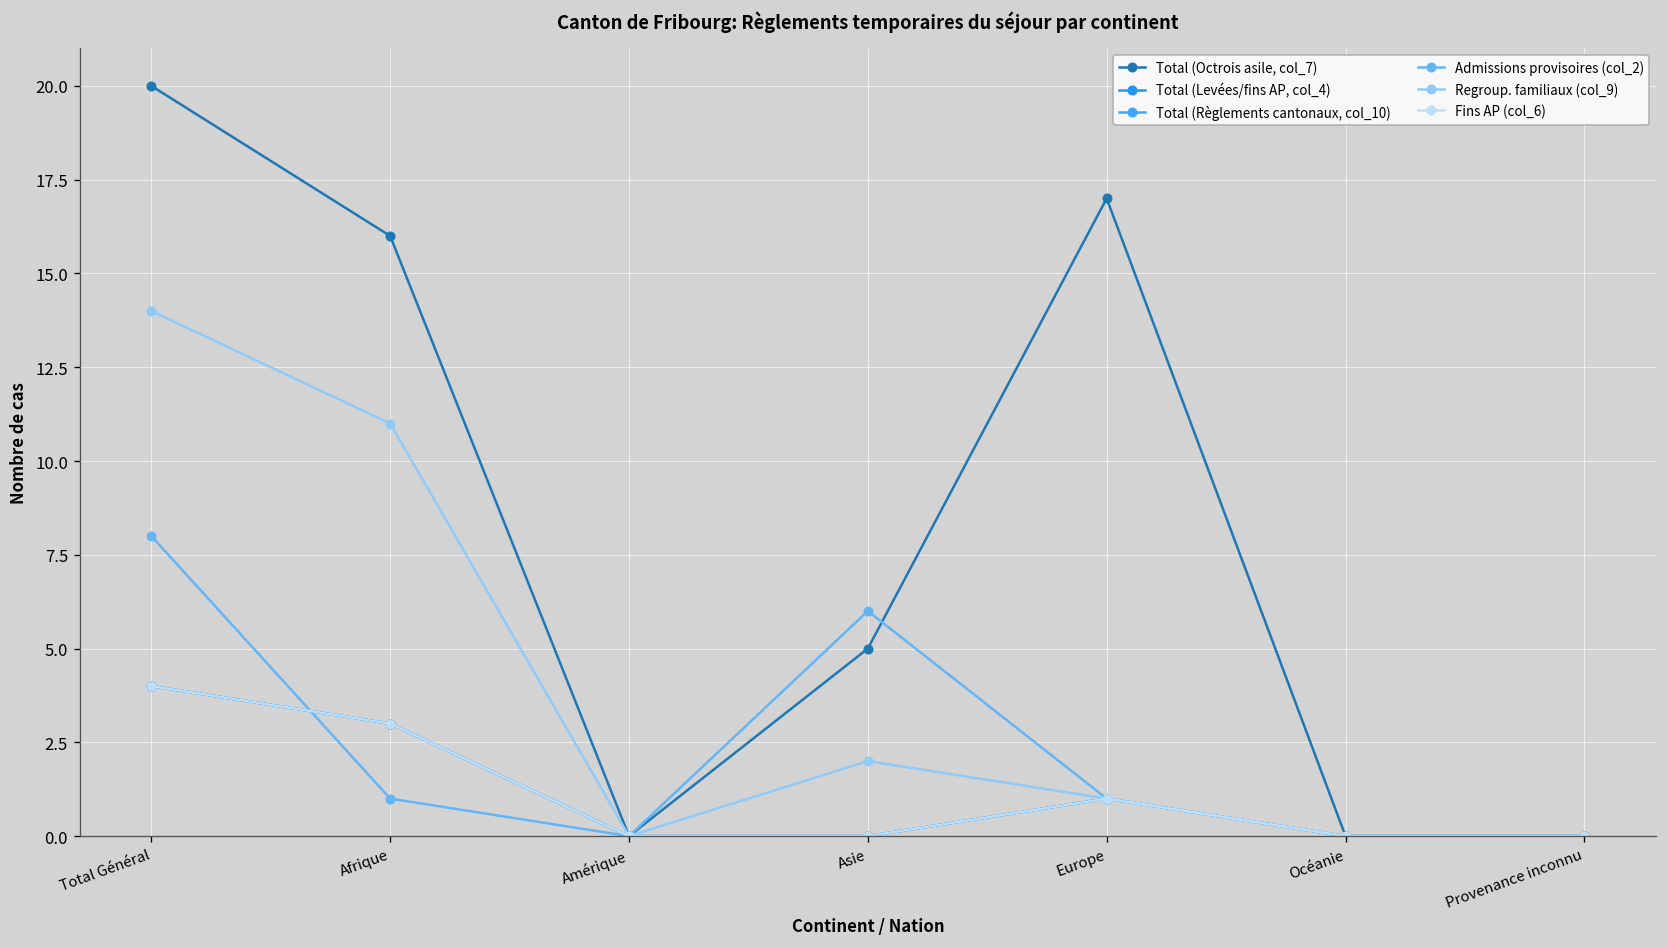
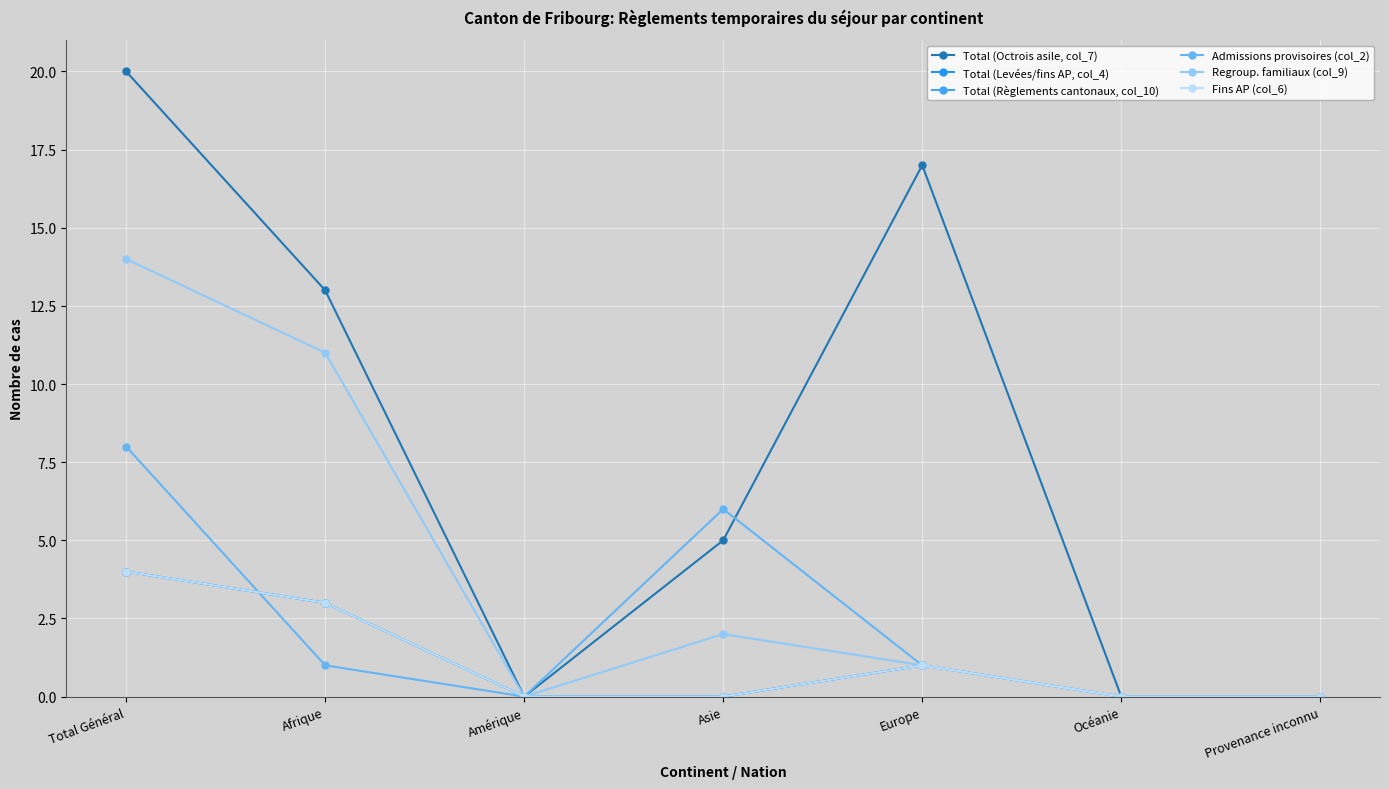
  {
    "Total (Octrois asile, col_7)": {
      "Total Général": 20,
-     "Afrique": 16,
+     "Afrique": 13,
      "Asie": 5,
      "Europe": 17
    }
  }
